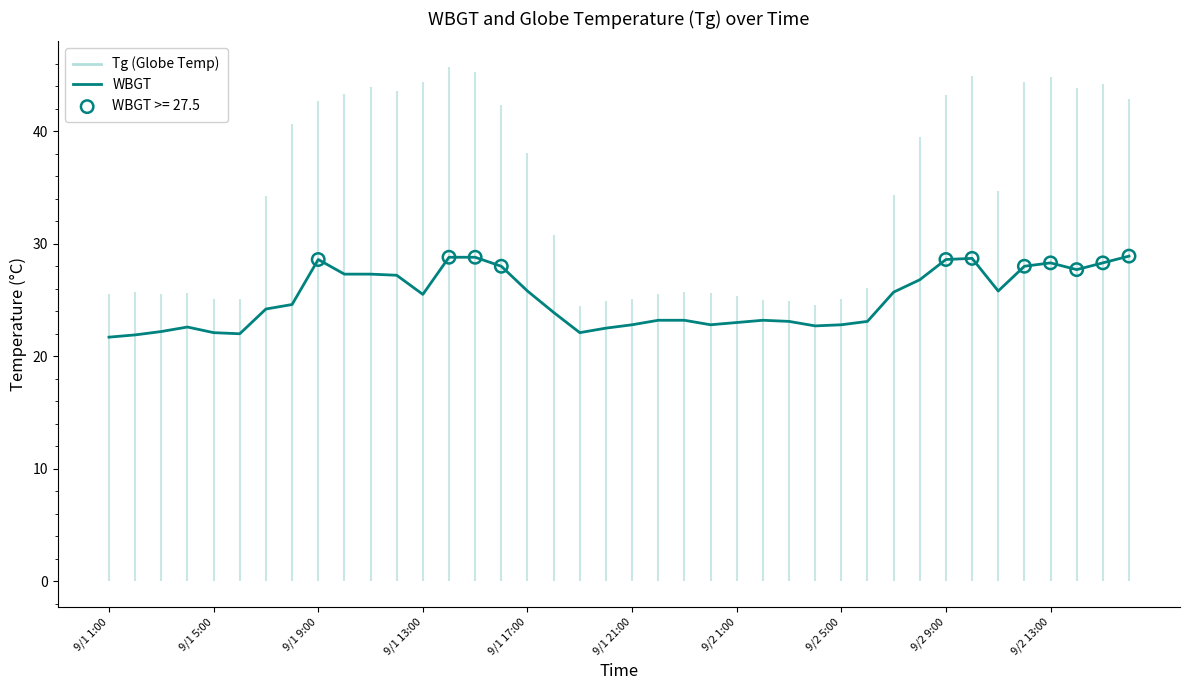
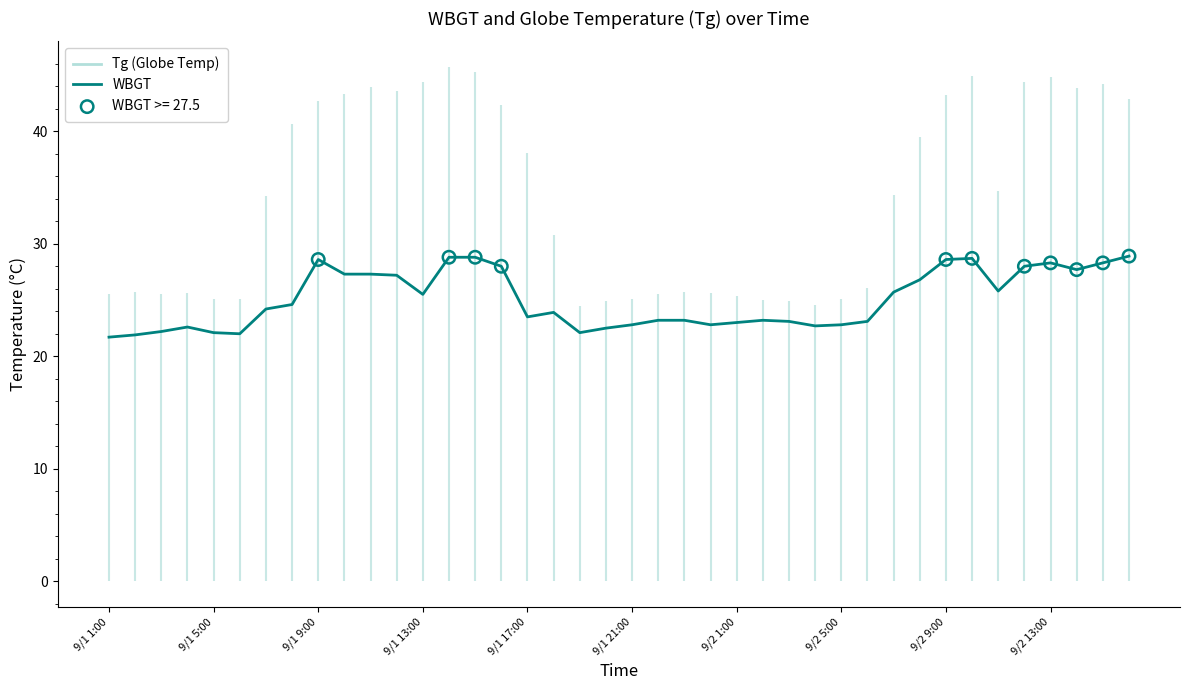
  {
    "WBGT": {
      "9/1 1:00": 21.7,
      "9/1 5:00": 22.1,
      "9/1 13:00": 25.5,
-     "9/1 17:00": 25.8,
+     "9/1 17:00": 23.5,
      "9/1 21:00": 22.8,
      "9/2 1:00": 23.0,
      "9/2 5:00": 22.8
    }
  }
